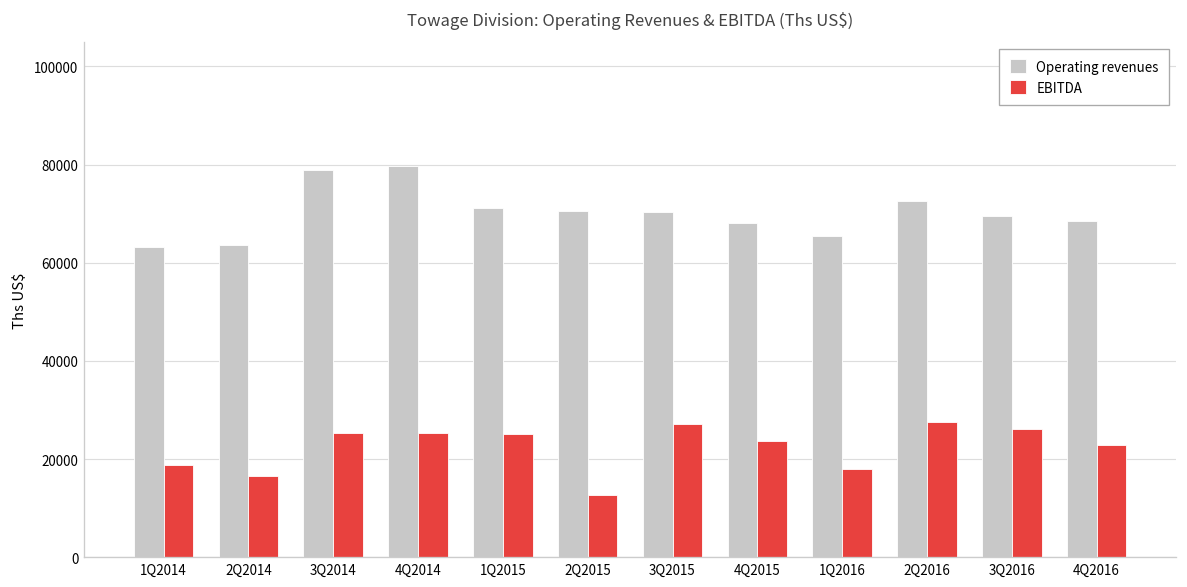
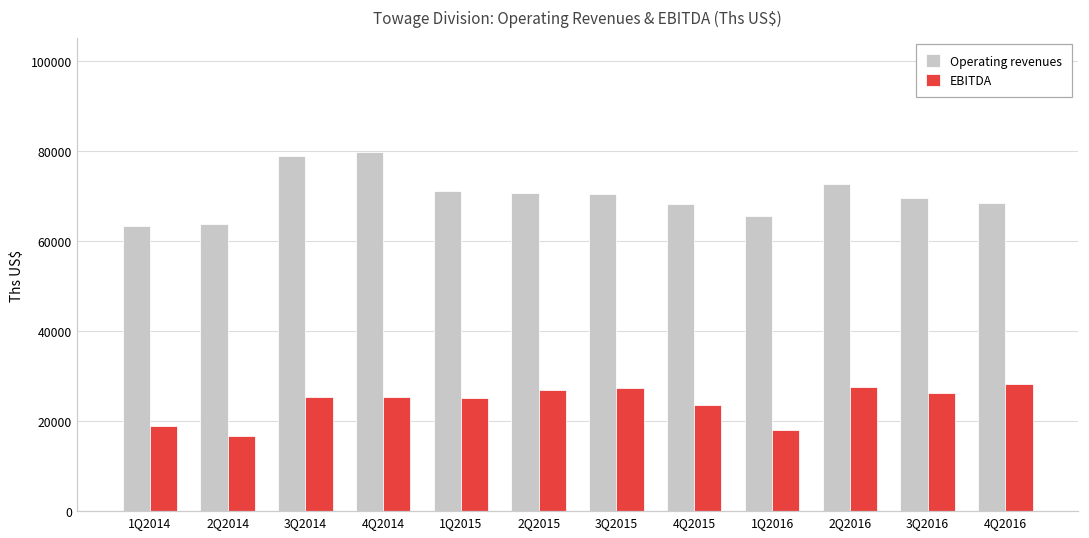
  {
    "Operating revenues": {
      "1Q2014": 63000,
      "2Q2014": 64000,
      "3Q2014": 79000,
      "4Q2014": 80000,
      "1Q2015": 71000,
      "2Q2015": 71000,
      "3Q2015": 70000,
      "4Q2015": 68000,
      "1Q2016": 66000,
      "2Q2016": 73000,
      "3Q2016": 69000,
      "4Q2016": 68000
    },
    "EBITDA": {
      "1Q2014": 19000,
      "2Q2014": 17000,
      "3Q2014": 25000,
      "4Q2014": 25000,
      "1Q2015": 25000,
-     "2Q2015": 13000,
+     "2Q2015": 27000,
      "3Q2015": 27000,
      "4Q2015": 24000,
      "1Q2016": 18000,
      "2Q2016": 27000,
      "3Q2016": 26000,
-     "4Q2016": 23000
+     "4Q2016": 28000
    }
  }
